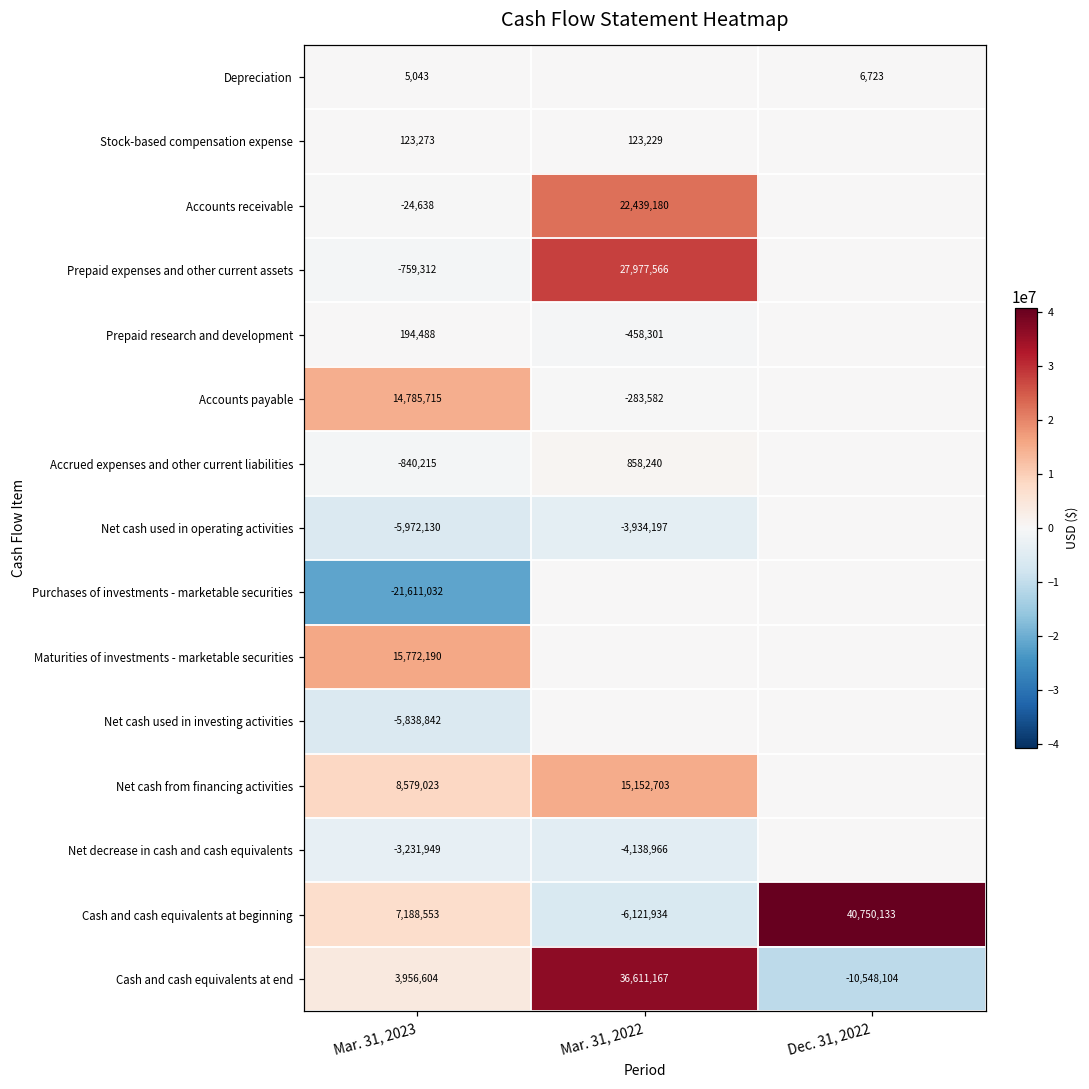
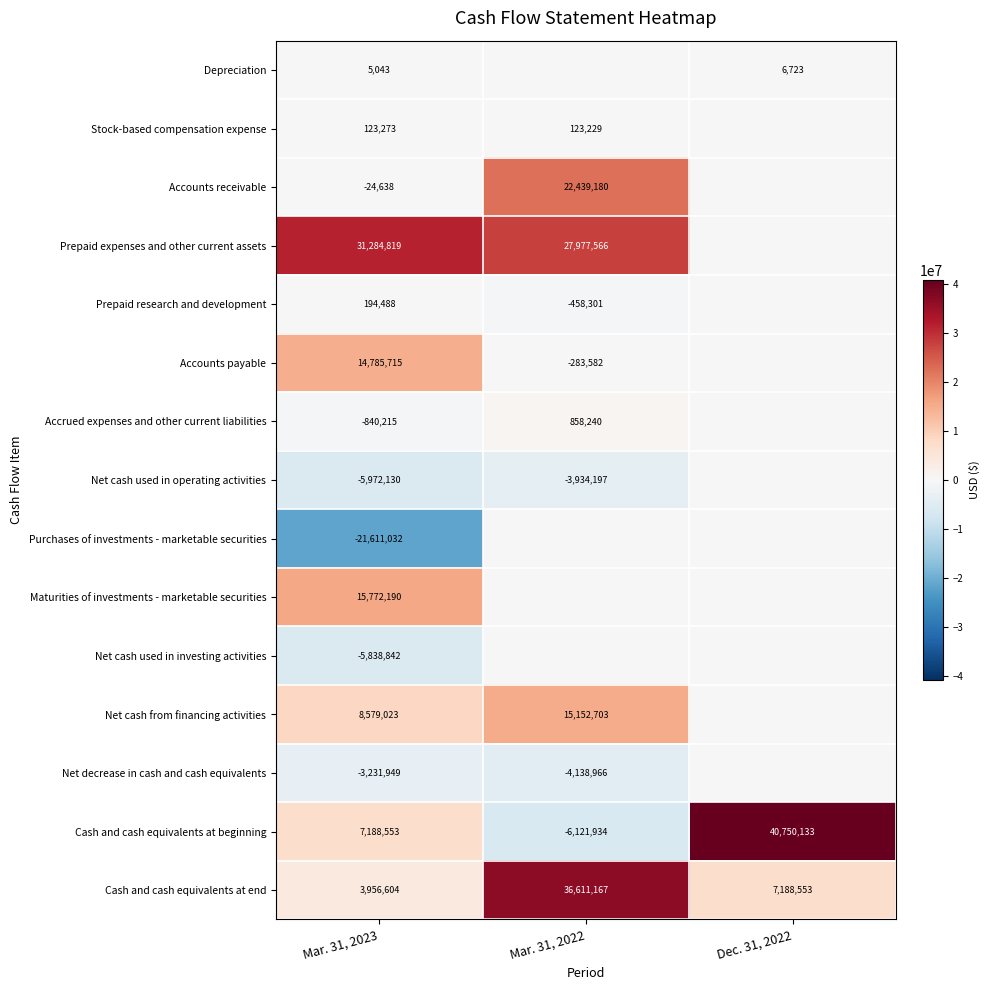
  {
    "Depreciation": {
      "Mar. 31, 2023": "5,043",
      "Dec. 31, 2022": "6,723"
    },
    "Stock-based compensation expense": {
      "Mar. 31, 2023": "123,273",
      "Mar. 31, 2022": "123,229"
    },
    "Accounts receivable": {
      "Mar. 31, 2023": "-24,638",
      "Mar. 31, 2022": "22,439,180"
    },
    "Prepaid expenses and other current assets": {
-     "Mar. 31, 2023": "-759,312",
+     "Mar. 31, 2023": "31,284,819",
      "Mar. 31, 2022": "27,977,566"
    },
    "Prepaid research and development": {
      "Mar. 31, 2023": "194,488",
      "Mar. 31, 2022": "-458,301"
    },
    "Accounts payable": {
      "Mar. 31, 2023": "14,785,715",
      "Mar. 31, 2022": "-283,582"
    },
    "Accrued expenses and other current liabilities": {
      "Mar. 31, 2023": "-840,215",
      "Mar. 31, 2022": "858,240"
    },
    "Net cash used in operating activities": {
      "Mar. 31, 2023": "-5,972,130",
      "Mar. 31, 2022": "-3,934,197"
    },
    "Purchases of investments - marketable securities": {
      "Mar. 31, 2023": "-21,611,032"
    },
    "Maturities of investments - marketable securities": {
      "Mar. 31, 2023": "15,772,190"
    },
    "Net cash used in investing activities": {
      "Mar. 31, 2023": "-5,838,842"
    },
    "Net cash from financing activities": {
      "Mar. 31, 2023": "8,579,023",
      "Mar. 31, 2022": "15,152,703"
    },
    "Net decrease in cash and cash equivalents": {
      "Mar. 31, 2023": "-3,231,949",
      "Mar. 31, 2022": "-4,138,966"
    },
    "Cash and cash equivalents at beginning": {
      "Mar. 31, 2023": "7,188,553",
      "Mar. 31, 2022": "-6,121,934",
      "Dec. 31, 2022": "40,750,133"
    },
    "Cash and cash equivalents at end": {
      "Mar. 31, 2023": "3,956,604",
      "Mar. 31, 2022": "36,611,167",
-     "Dec. 31, 2022": "-10,548,104"
+     "Dec. 31, 2022": "7,188,553"
    }
  }
